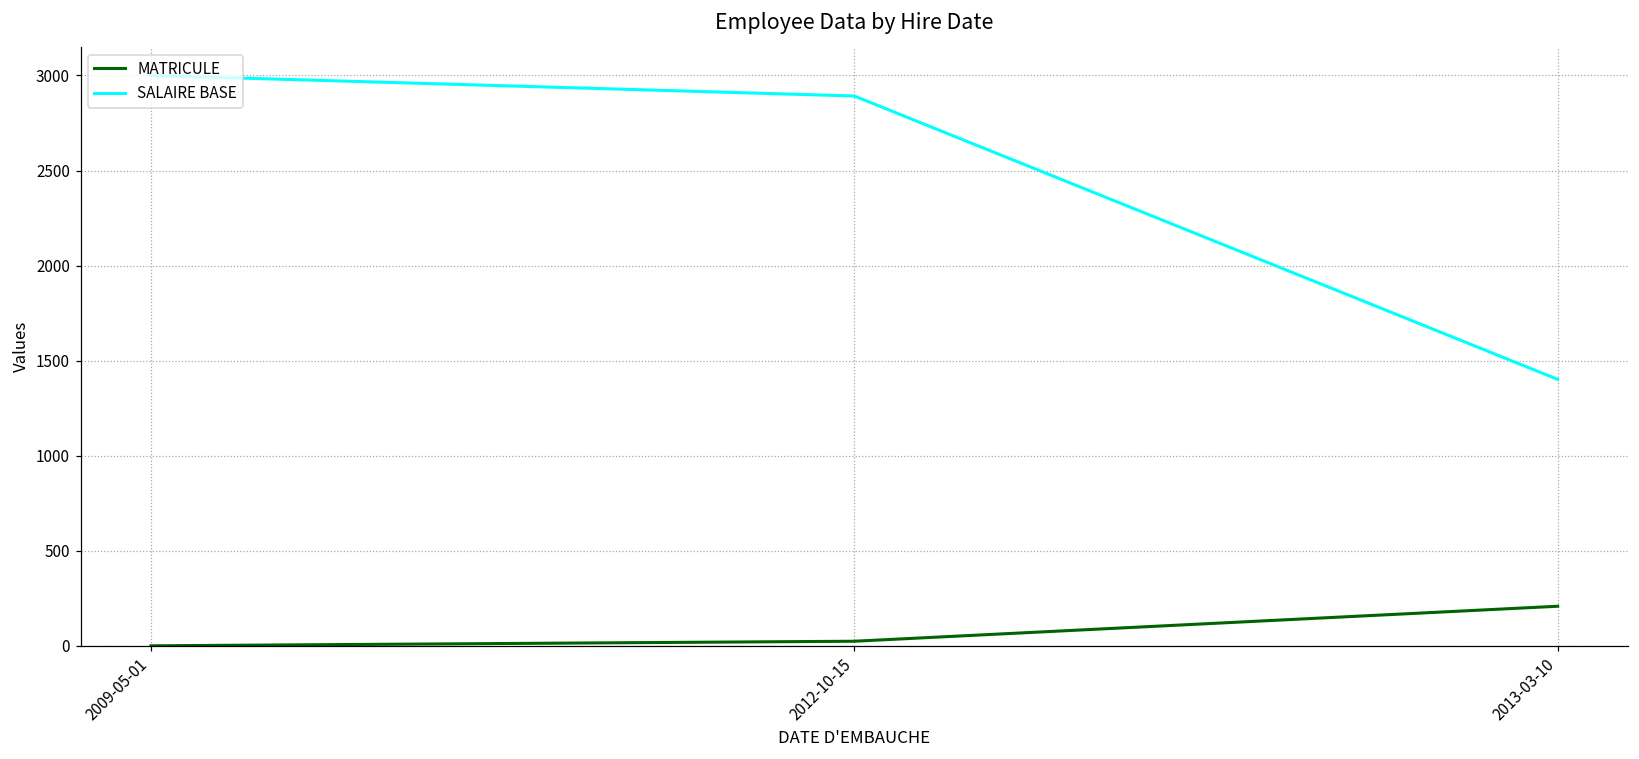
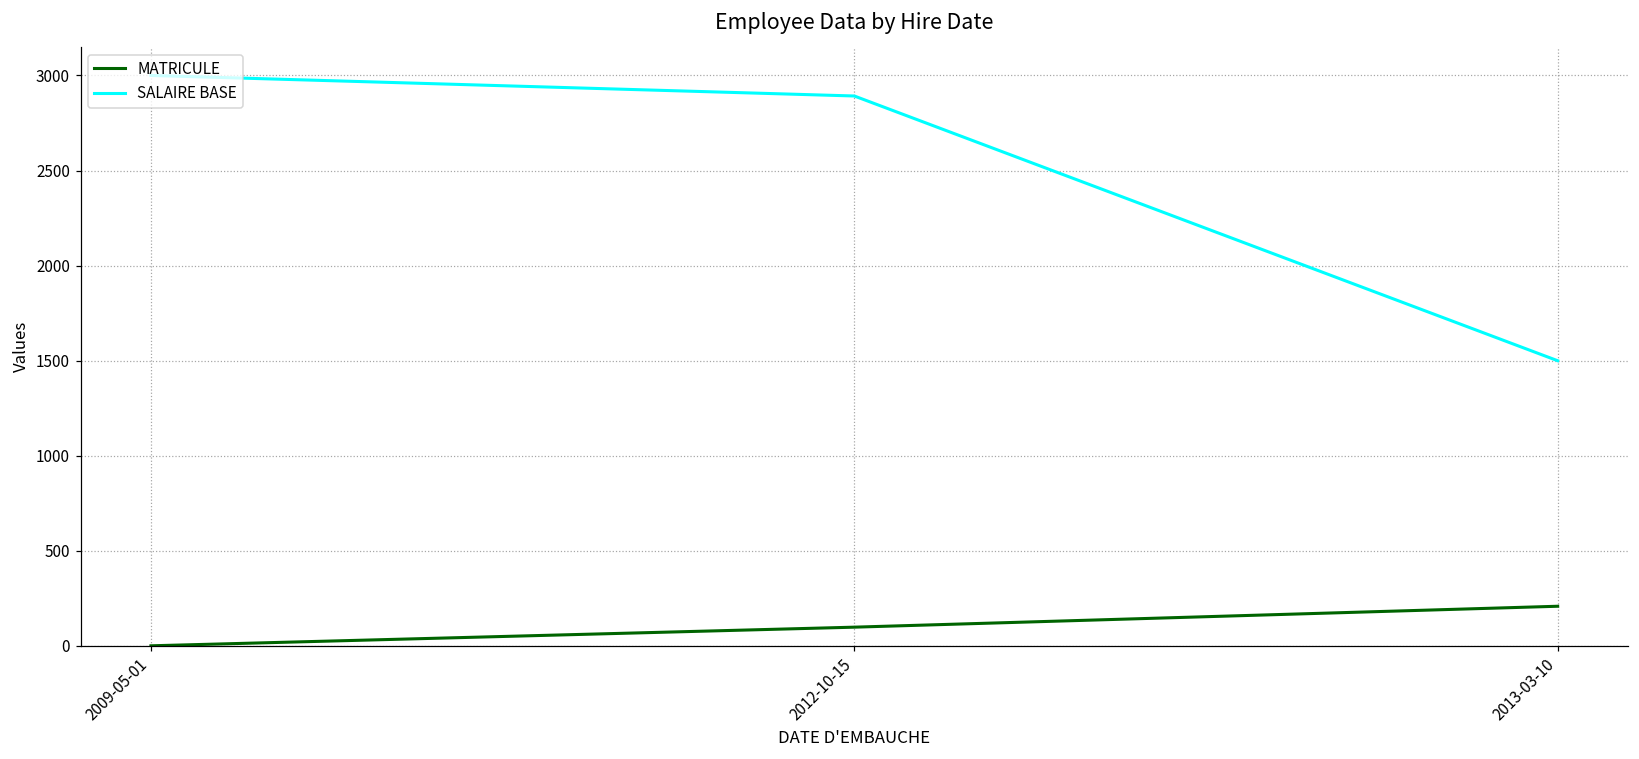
  {
    "MATRICULE": {
      "2009-05-01": 0,
-     "2012-10-15": 30,
+     "2012-10-15": 100,
      "2013-03-10": 210
    },
    "SALAIRE BASE": {
      "2012-10-15": 2890,
-     "2013-03-10": 1400
+     "2013-03-10": 1500
    }
  }
